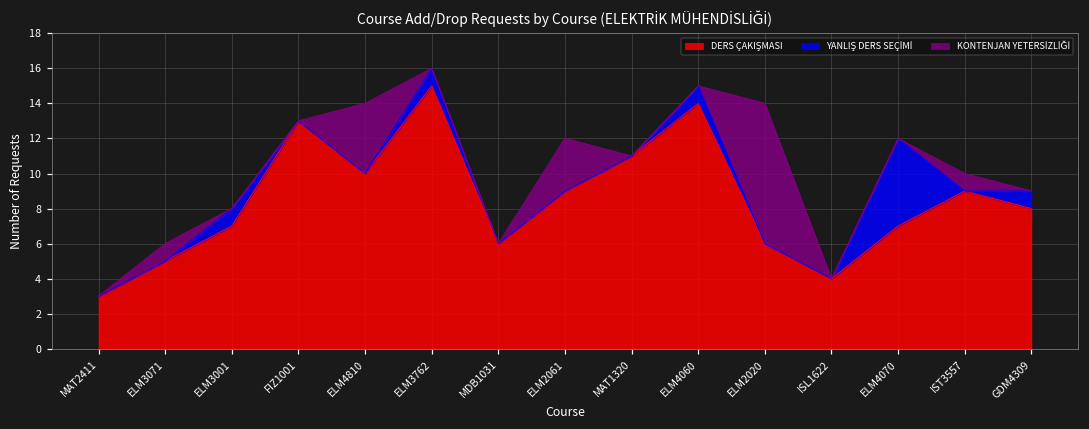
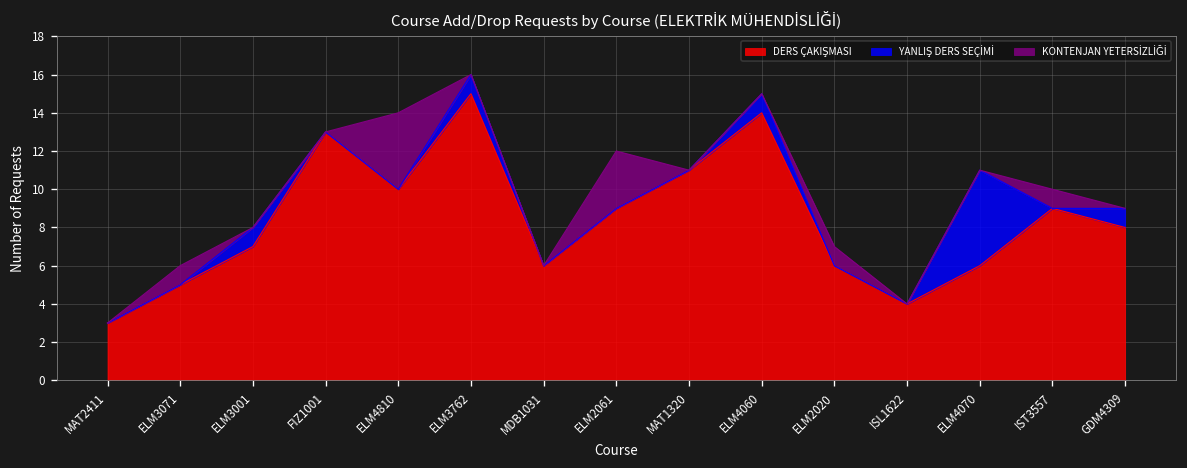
  {
    "DERS ÇAKIŞMASI": {
      "ELM3001": 7,
      "ELM3762": 15,
      "ELM4060": 14,
-     "ELM4070": 7,
+     "ELM4070": 6,
      "GDM4309": 8
    },
    "KONTENJAN YETERSİZLİĞİ": {
      "ELM3071": 1,
      "ELM4810": 4,
      "ELM2061": 3,
-     "ELM2020": 8,
+     "ELM2020": 1,
      "IST3557": 1
    }
  }
